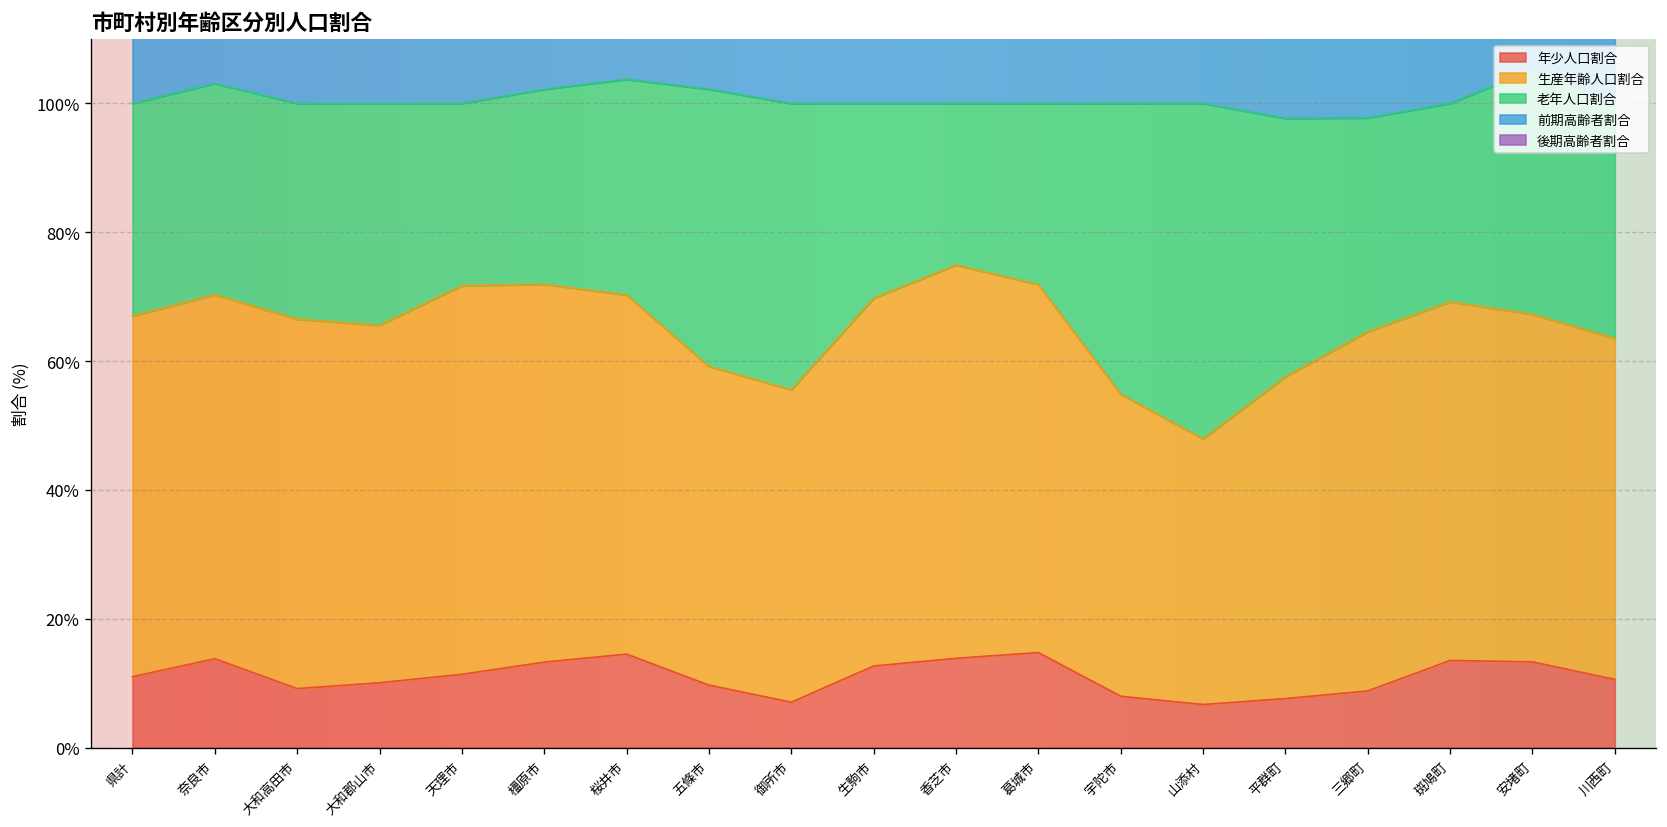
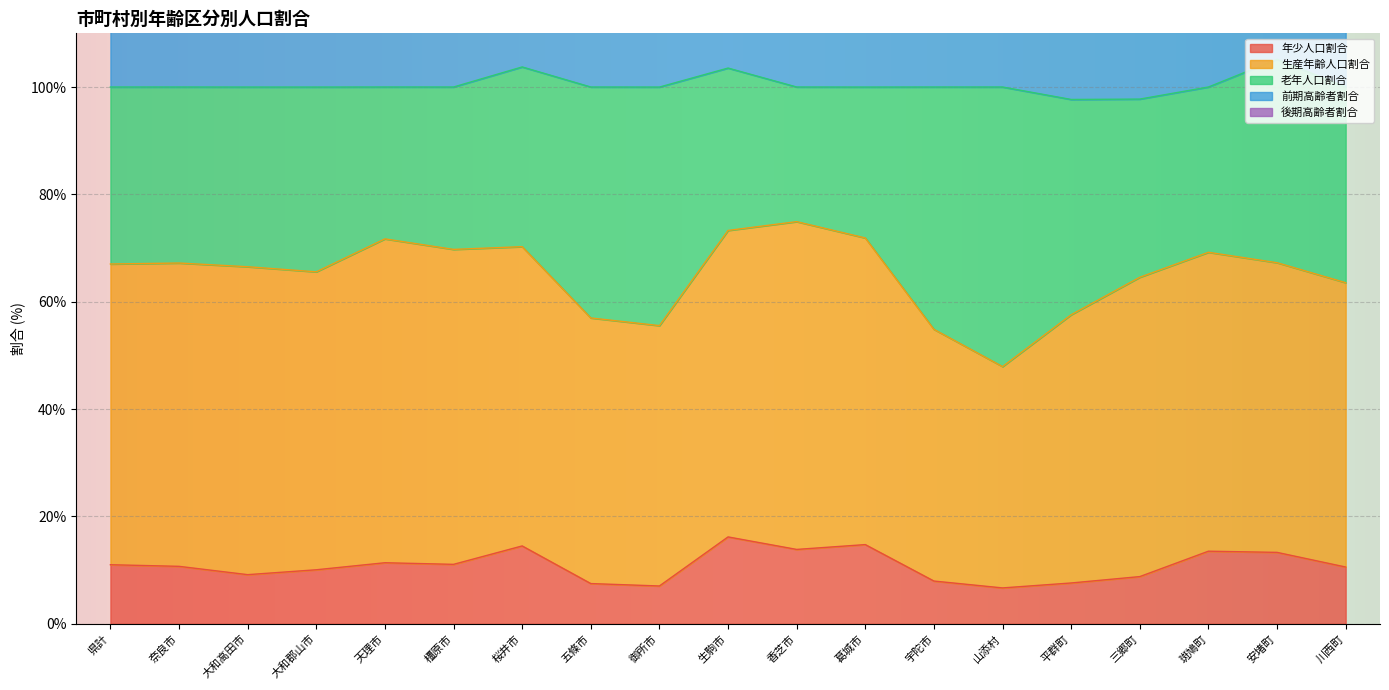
  {
    "年少人口割合": {
      "県計": "11%",
-     "奈良市": "14%",
+     "奈良市": "11%",
      "大和高田市": "9%",
      "大和郡山市": "10%",
      "天理市": "11%",
-     "橿原市": "13%",
+     "橿原市": "11%",
      "桜井市": "15%",
-     "五條市": "10%",
+     "五條市": "8%",
      "御所市": "7%",
-     "生駒市": "13%",
+     "生駒市": "16%",
      "香芝市": "14%",
      "葛城市": "15%",
      "宇陀市": "8%",
      "山添村": "7%",
      "平群町": "8%",
      "三郷町": "9%",
      "斑鳩町": "14%",
      "安堵町": "13%",
      "川西町": "11%"
    },
    "生産年齢人口割合": {
      "県計": "56%",
      "奈良市": "57%",
      "大和高田市": "57%",
      "大和郡山市": "55%",
      "天理市": "60%",
      "橿原市": "59%",
      "桜井市": "56%",
      "五條市": "49%",
      "御所市": "49%",
      "生駒市": "57%",
      "香芝市": "61%",
      "葛城市": "57%",
      "宇陀市": "47%",
      "山添村": "41%",
      "平群町": "50%",
      "三郷町": "56%",
      "斑鳩町": "56%",
      "安堵町": "54%",
      "川西町": "53%"
    },
    "老年人口割合": {
      "県計": "33%",
      "奈良市": "33%",
      "大和高田市": "33%",
      "大和郡山市": "34%",
      "天理市": "28%",
      "橿原市": "30%",
      "桜井市": "33%",
      "五條市": "43%",
      "御所市": "44%",
      "生駒市": "30%",
      "香芝市": "25%",
      "葛城市": "28%",
      "宇陀市": "45%",
      "山添村": "52%",
      "平群町": "40%",
      "三郷町": "33%",
      "斑鳩町": "31%"
    }
  }
